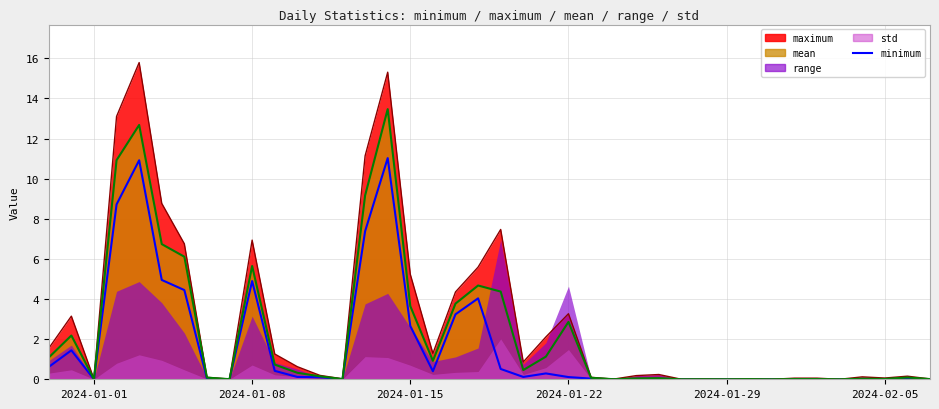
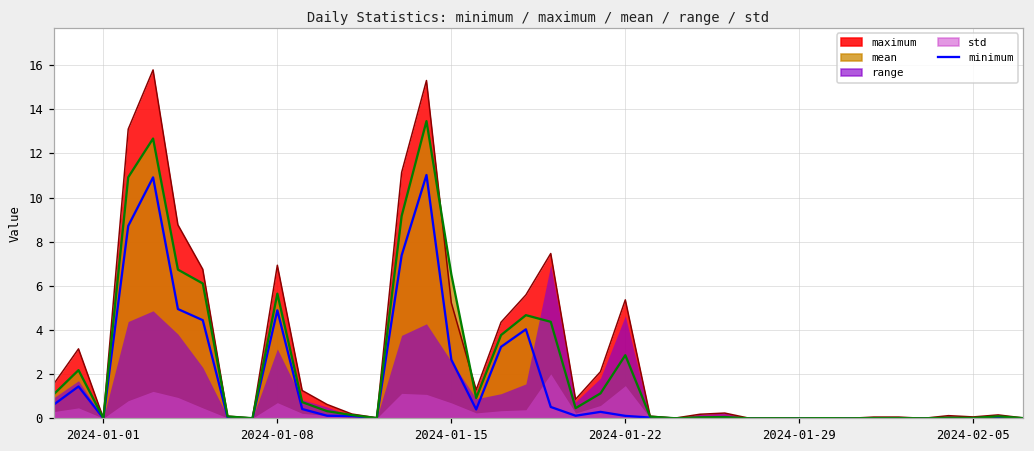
  {
    "minimum": {
      "2024-01-08": 4.9,
      "2024-01-22": 0.1
    },
    "maximum": {
      "2024-01-08": 6.9,
      "2024-01-15": 5.2,
-     "2024-01-22": 3.3
+     "2024-01-22": 5.4
    },
    "mean": {
      "2024-01-08": 5.6,
-     "2024-01-15": 3.6,
+     "2024-01-15": 6.5,
      "2024-01-22": 2.9
    },
    "range": {
      "2024-01-08": 3.1,
      "2024-01-22": 4.6
    },
    "std": {
      "2024-01-08": 0.7,
      "2024-01-15": 0.7,
      "2024-01-22": 1.5
    }
  }
